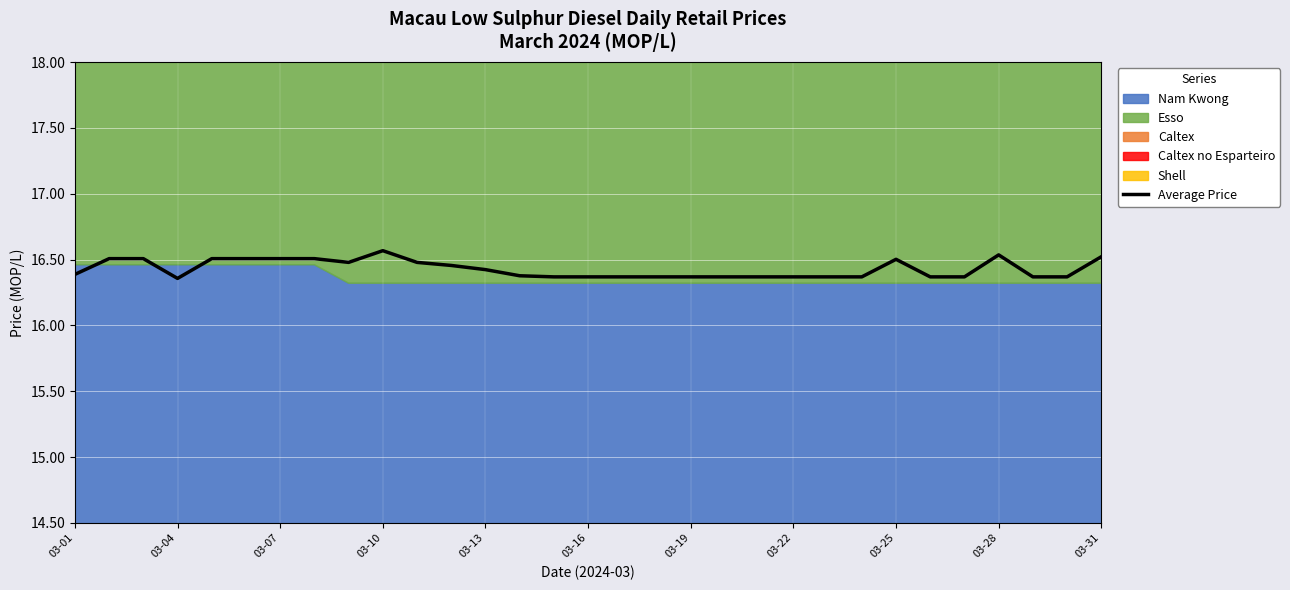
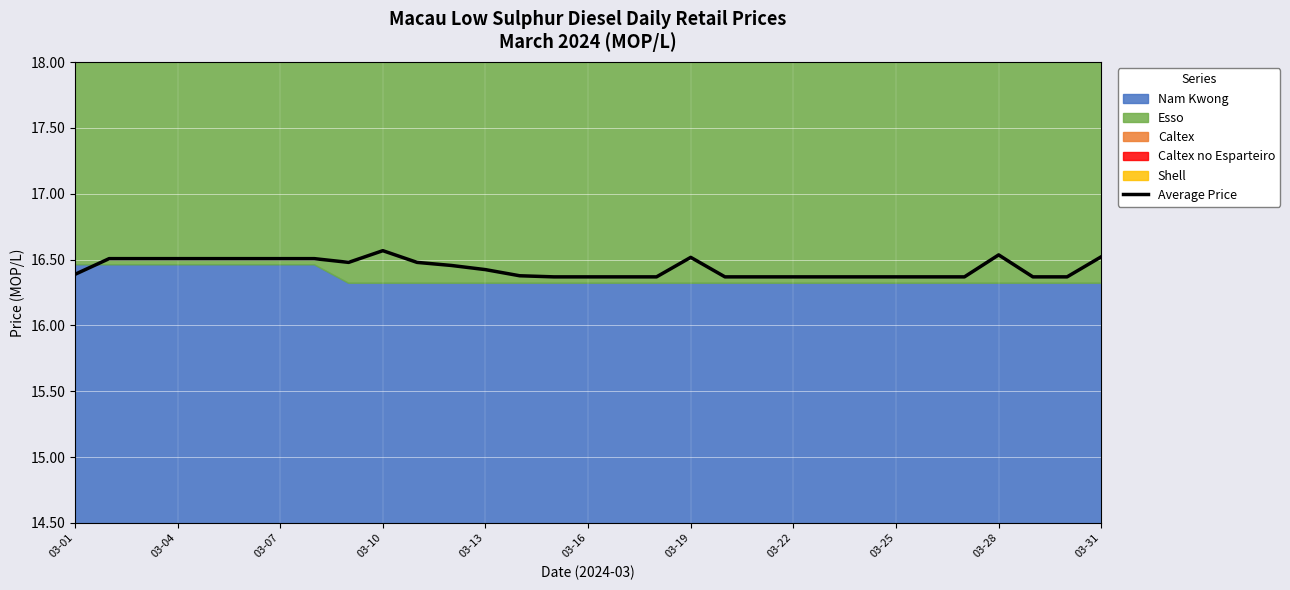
  {
    "Average Price": {
      "03-01": 16.39,
-     "03-04": 16.36,
+     "03-04": 16.51,
      "03-07": 16.51,
      "03-10": 16.57,
      "03-13": 16.42,
      "03-16": 16.37,
-     "03-19": 16.37,
+     "03-19": 16.52,
      "03-22": 16.37,
-     "03-25": 16.50,
+     "03-25": 16.37,
      "03-28": 16.54,
      "03-31": 16.52
    },
    "Nam Kwong": {
      "03-01": 16.46,
      "03-04": 16.46,
      "03-07": 16.46,
      "03-10": 16.32,
      "03-13": 16.32,
      "03-16": 16.32,
      "03-19": 16.32,
      "03-22": 16.32,
      "03-25": 16.32,
      "03-28": 16.32,
      "03-31": 16.32
    }
  }
